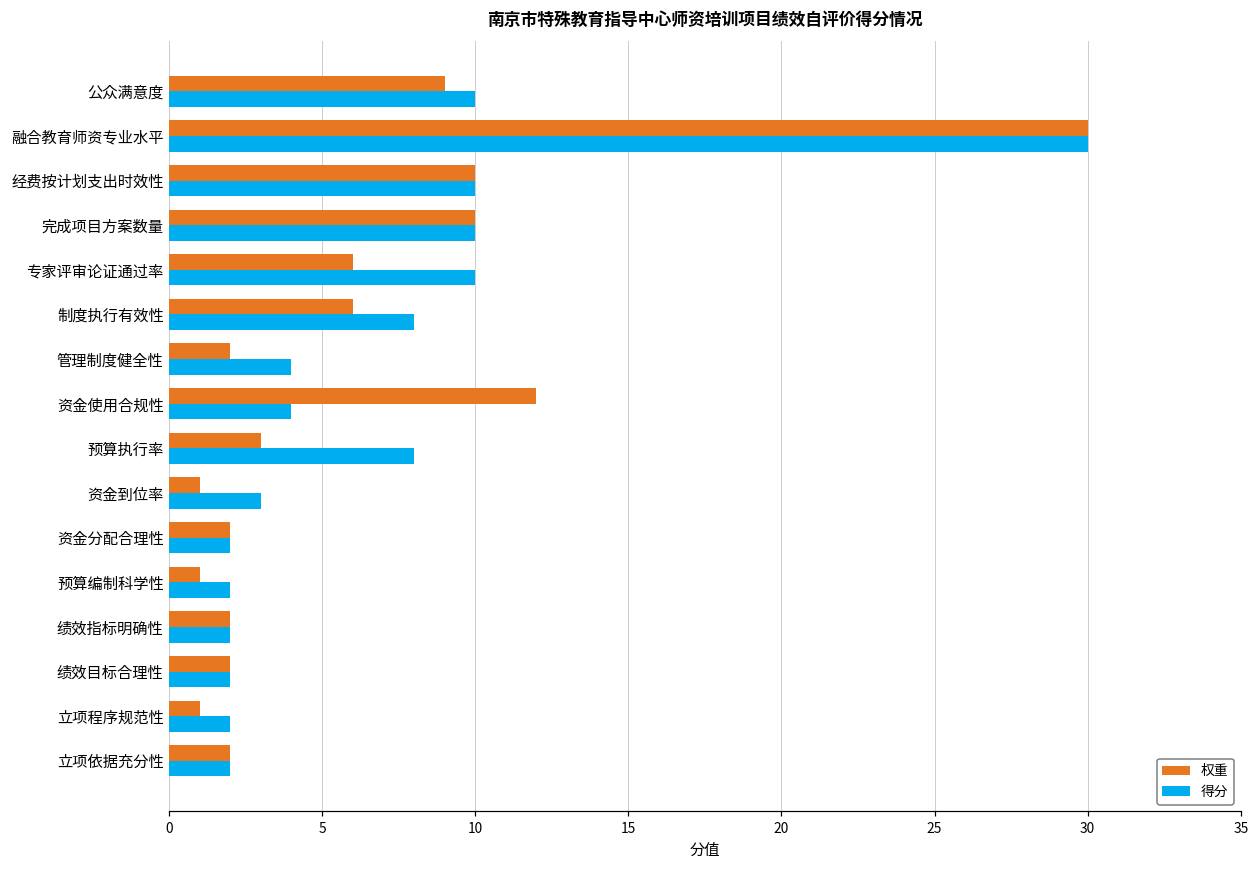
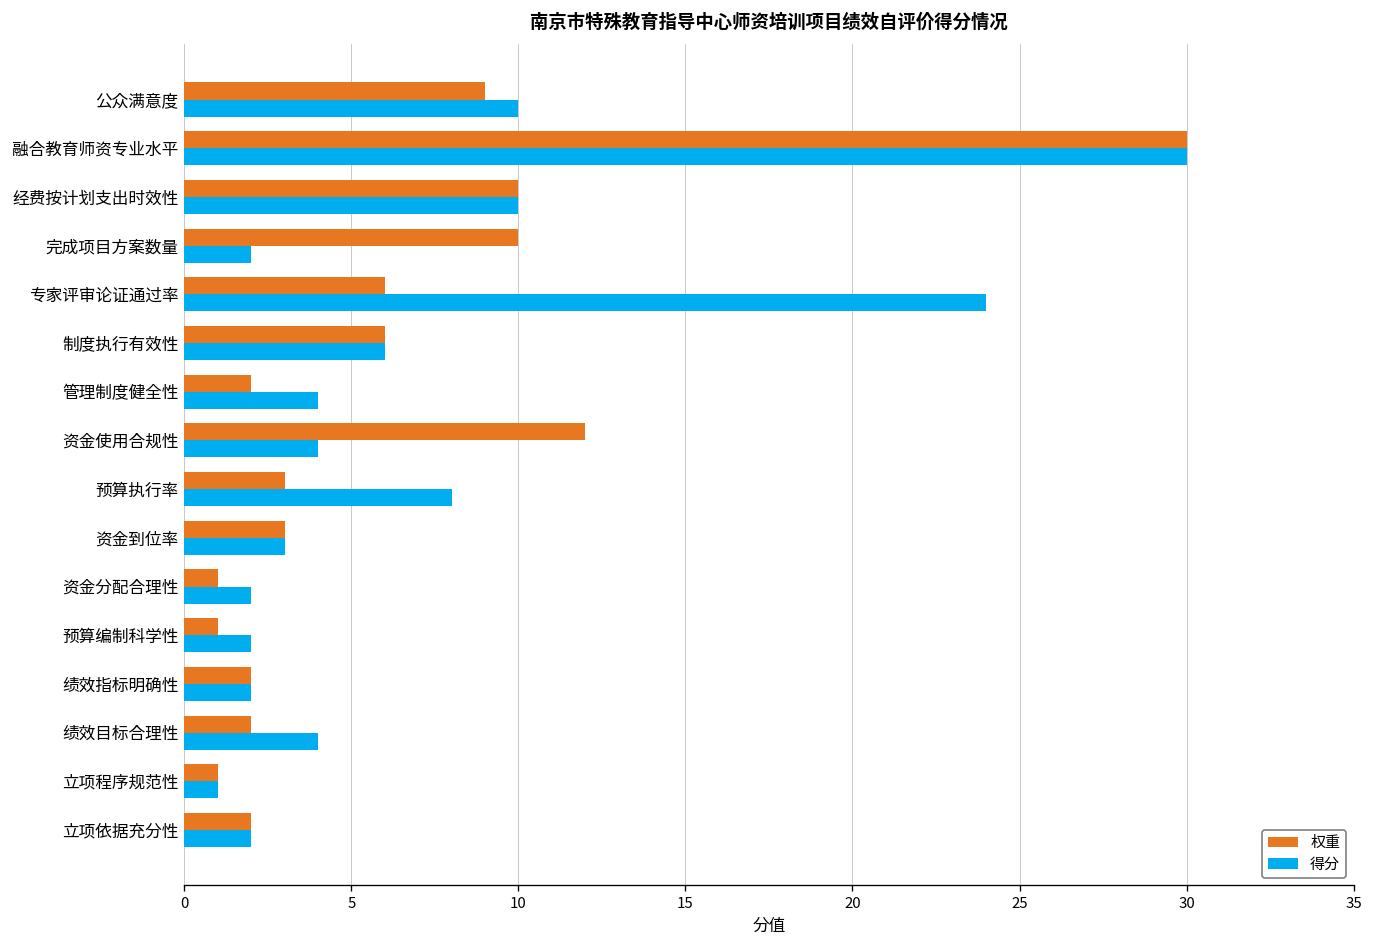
  {
    "权重": {
      "公众满意度": 9,
      "融合教育师资专业水平": 30,
      "经费按计划支出时效性": 10,
      "完成项目方案数量": 10,
      "专家评审论证通过率": 6,
      "制度执行有效性": 6,
      "管理制度健全性": 2,
      "资金使用合规性": 12,
      "预算执行率": 3,
-     "资金到位率": 1,
-     "资金分配合理性": 2,
+     "资金到位率": 3,
+     "资金分配合理性": 1,
      "预算编制科学性": 1,
      "绩效指标明确性": 2,
      "绩效目标合理性": 2,
      "立项程序规范性": 1,
      "立项依据充分性": 2
    },
    "得分": {
      "公众满意度": 10,
      "融合教育师资专业水平": 30,
      "经费按计划支出时效性": 10,
-     "完成项目方案数量": 10,
-     "专家评审论证通过率": 10,
-     "制度执行有效性": 8,
+     "完成项目方案数量": 2,
+     "专家评审论证通过率": 24,
+     "制度执行有效性": 6,
      "管理制度健全性": 4,
      "资金使用合规性": 4,
      "预算执行率": 8,
      "资金到位率": 3,
      "资金分配合理性": 2,
      "预算编制科学性": 2,
      "绩效指标明确性": 2,
-     "绩效目标合理性": 2,
-     "立项程序规范性": 2,
+     "绩效目标合理性": 4,
+     "立项程序规范性": 1,
      "立项依据充分性": 2
    }
  }
